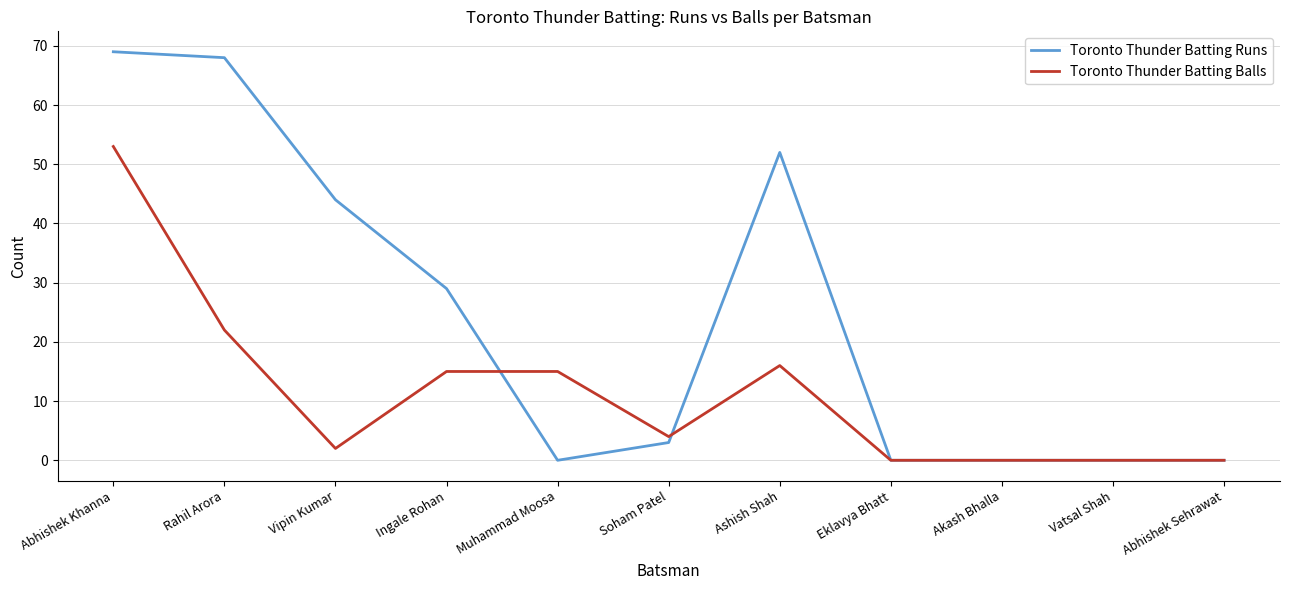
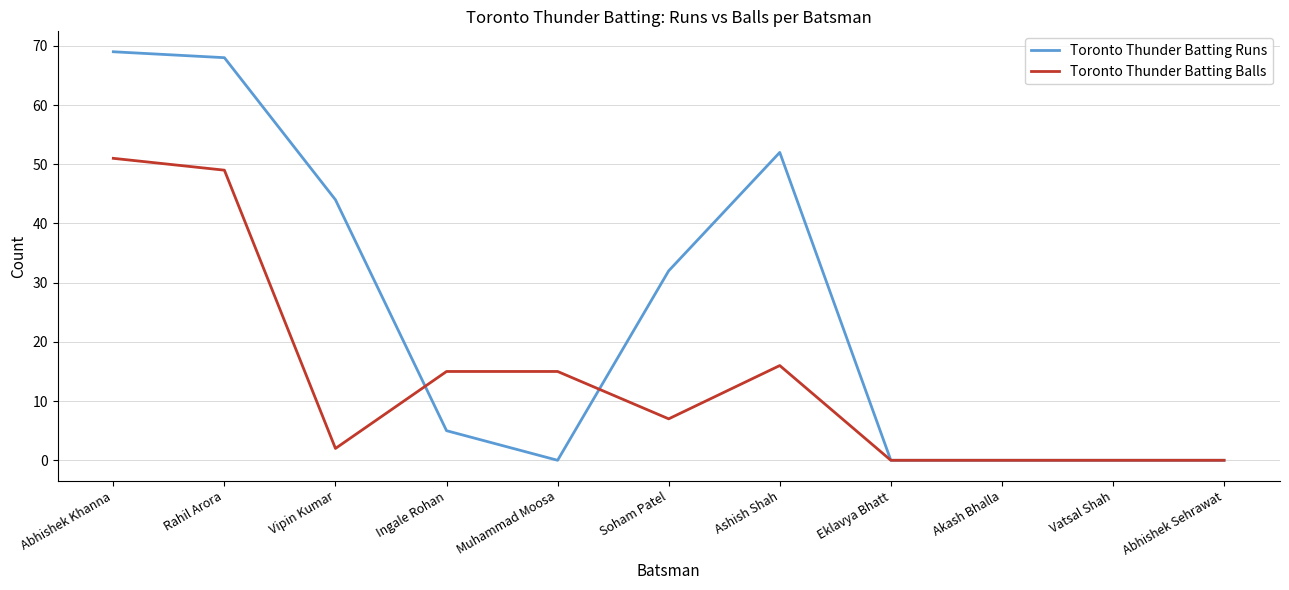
  {
    "Toronto Thunder Batting Runs": {
      "Abhishek Khanna": 69,
      "Rahil Arora": 68,
      "Vipin Kumar": 44,
-     "Ingale Rohan": 29,
+     "Ingale Rohan": 5,
      "Muhammad Moosa": 0,
-     "Soham Patel": 3,
+     "Soham Patel": 32,
      "Ashish Shah": 52
    },
    "Toronto Thunder Batting Balls": {
-     "Abhishek Khanna": 53,
-     "Rahil Arora": 22,
+     "Abhishek Khanna": 51,
+     "Rahil Arora": 49,
      "Vipin Kumar": 2,
      "Ingale Rohan": 15,
      "Muhammad Moosa": 15,
-     "Soham Patel": 4,
+     "Soham Patel": 7,
      "Ashish Shah": 16
    }
  }
